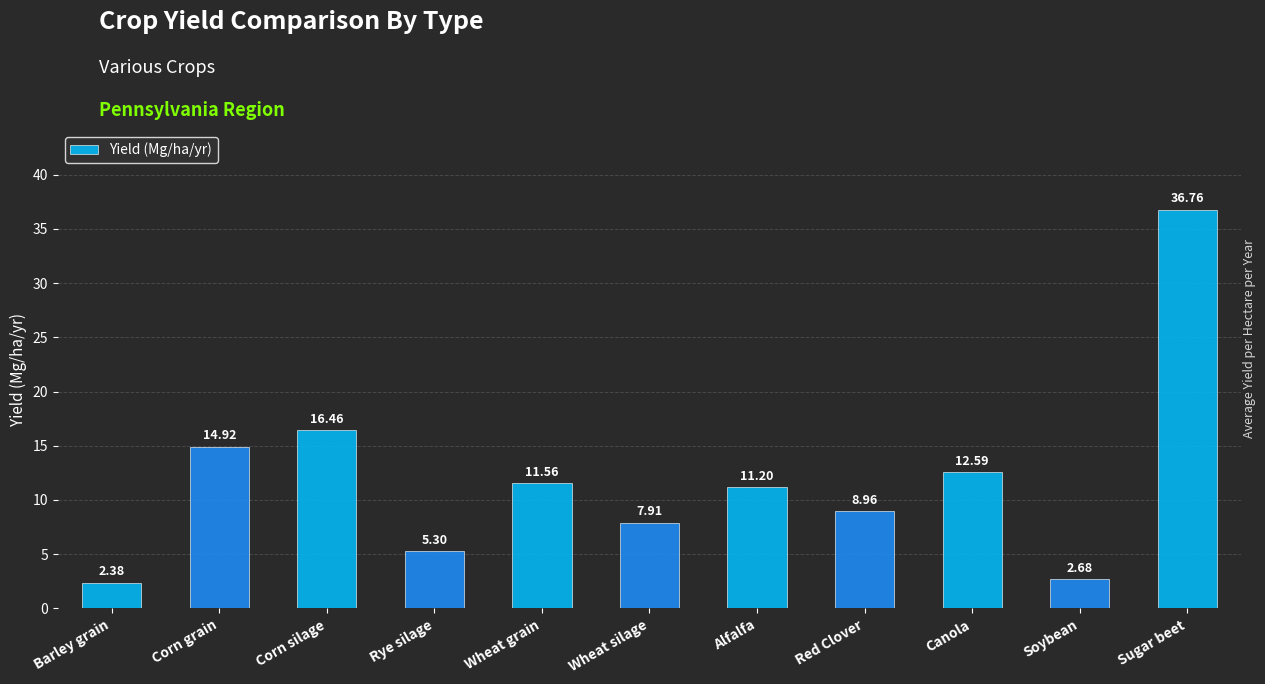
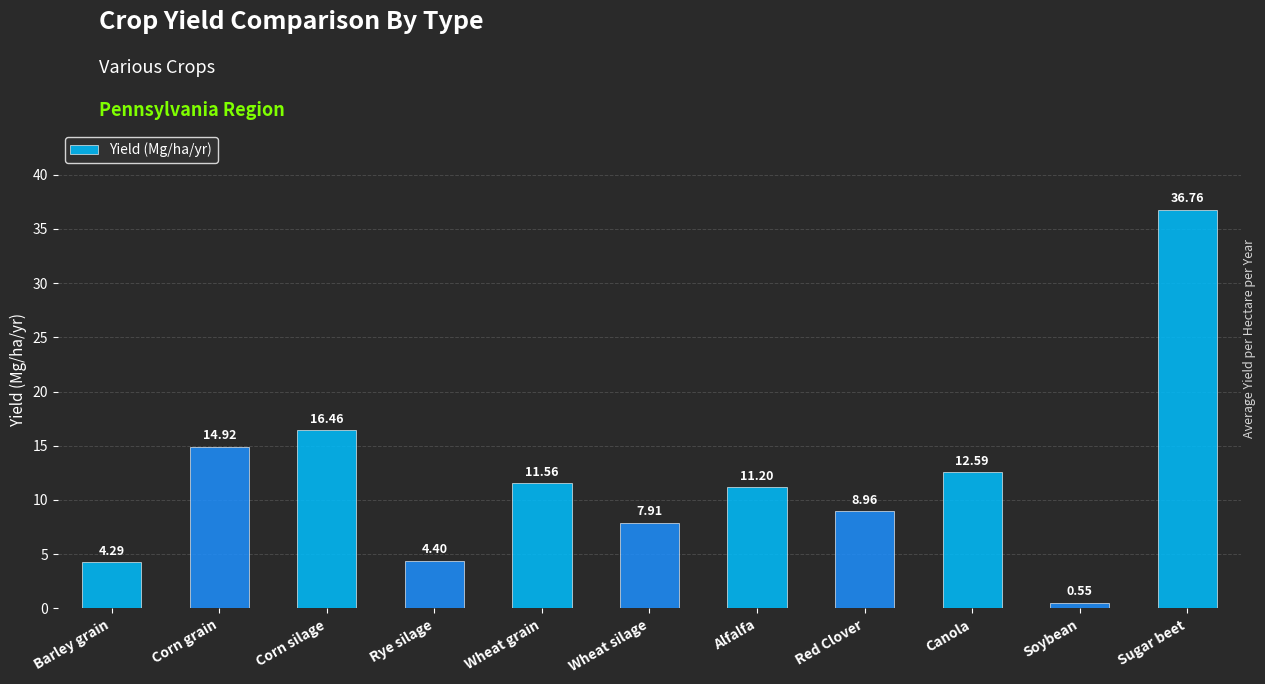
  {
-   "Barley grain": 2.38,
+   "Barley grain": 4.29,
    "Corn grain": 14.92,
    "Corn silage": 16.46,
-   "Rye silage": 5.30,
+   "Rye silage": 4.40,
    "Wheat grain": 11.56,
    "Wheat silage": 7.91,
    "Alfalfa": 11.20,
    "Red Clover": 8.96,
    "Canola": 12.59,
-   "Soybean": 2.68,
+   "Soybean": 0.55,
    "Sugar beet": 36.76
  }
